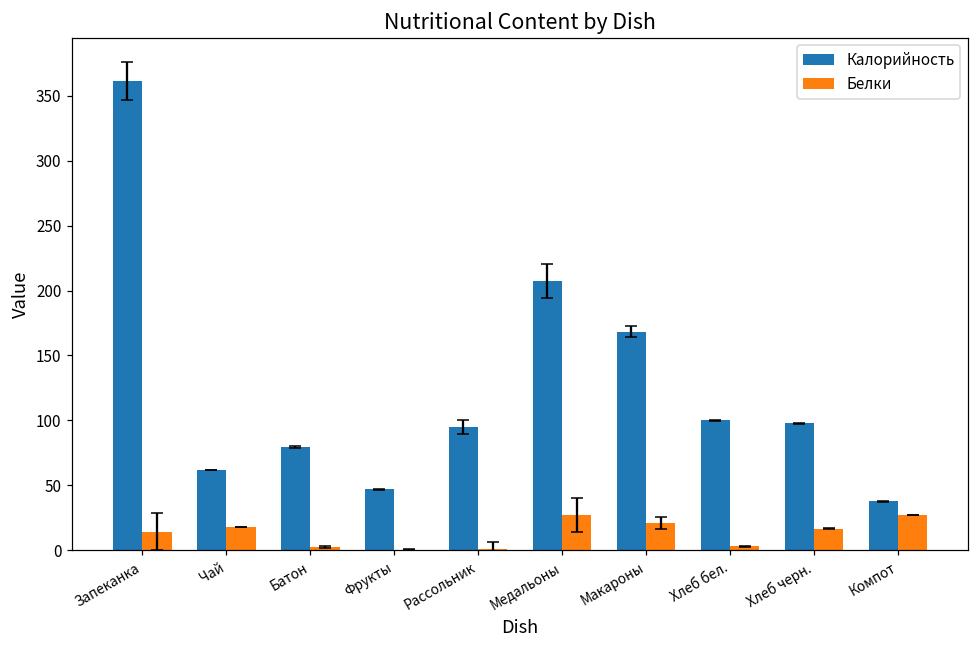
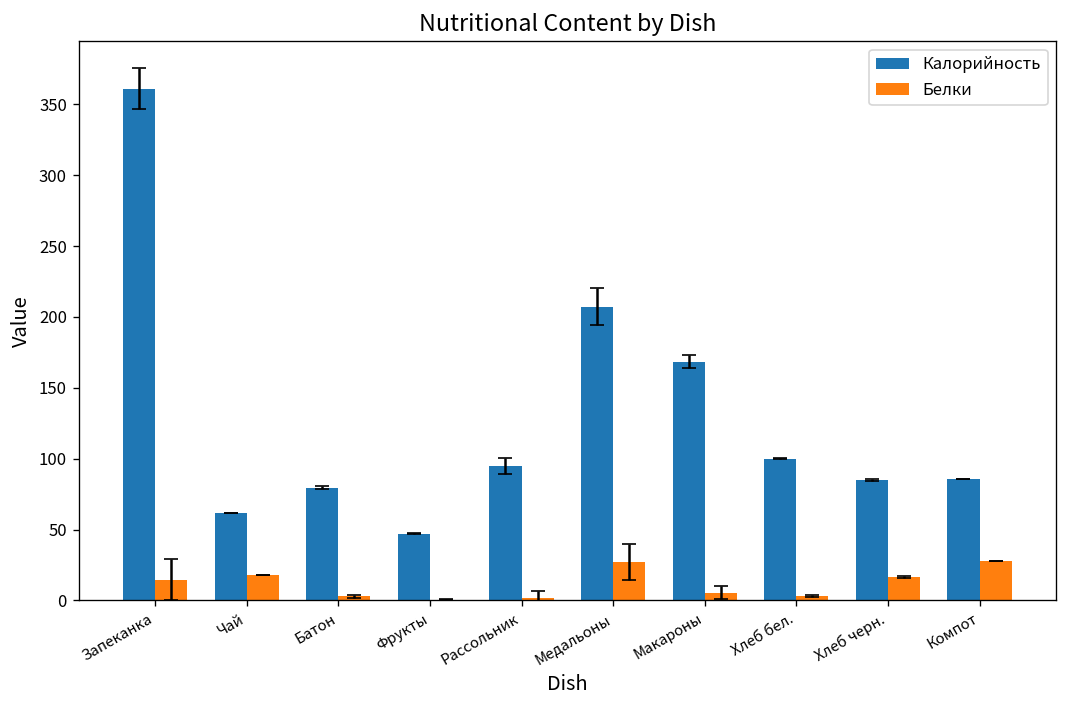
  {
    "Калорийность": {
      "Запеканка": 361,
      "Чай": 62,
      "Батон": 80,
      "Фрукты": 47,
      "Рассольник": 95,
      "Медальоны": 207,
      "Макароны": 168,
      "Хлеб бел.": 100,
-     "Хлеб черн.": 98,
-     "Компот": 38
+     "Хлеб черн.": 85,
+     "Компот": 86
    },
    "Белки": {
      "Запеканка": 15,
      "Чай": 18,
      "Батон": 3,
      "Медальоны": 27,
-     "Макароны": 21,
+     "Макароны": 6,
      "Хлеб бел.": 3,
      "Хлеб черн.": 17,
      "Компот": 28
    }
  }
